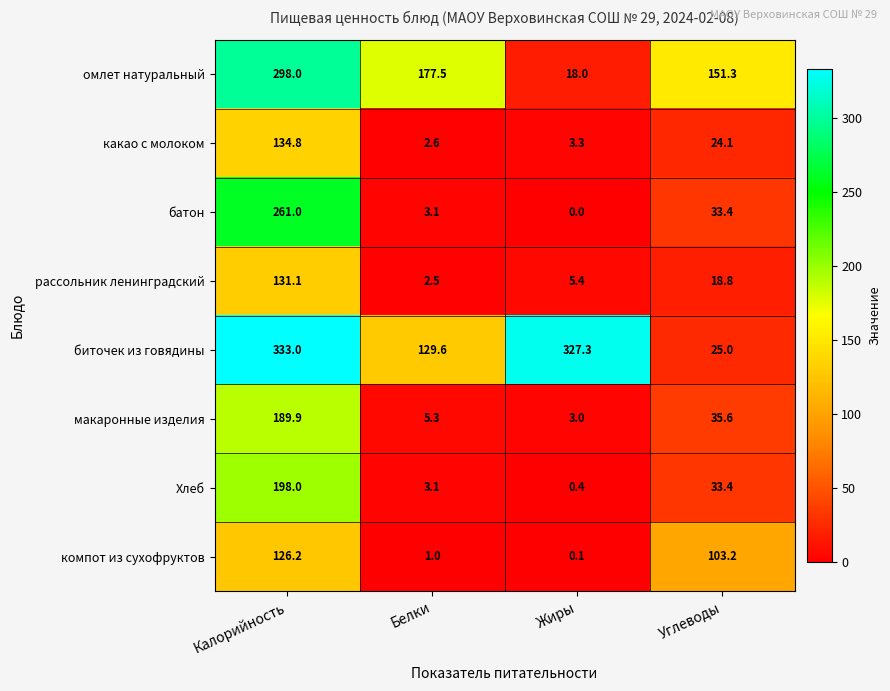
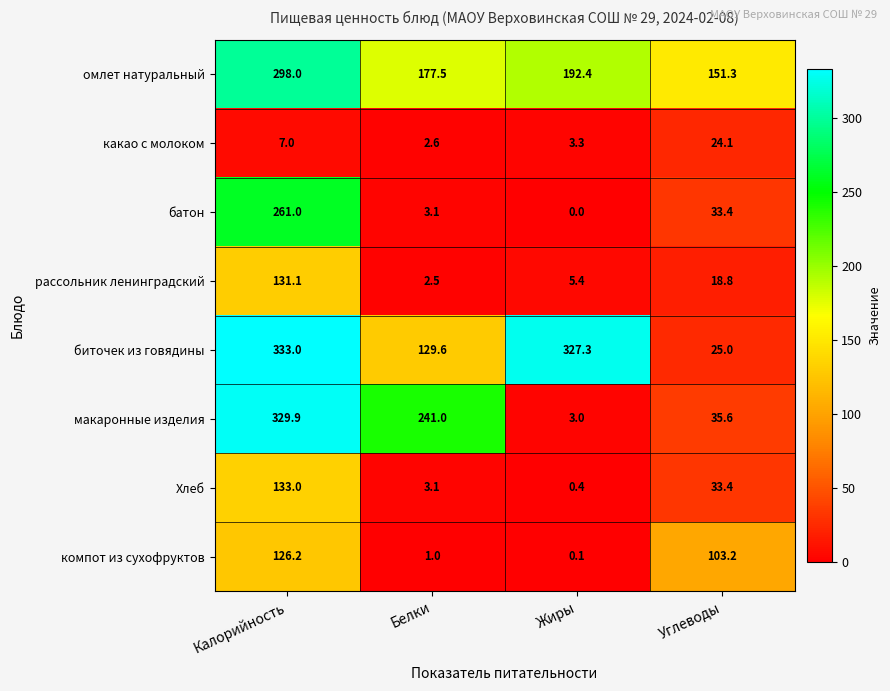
  {
    "омлет натуральный": {
      "Калорийность": 298.0,
      "Белки": 177.5,
-     "Жиры": 18.0,
+     "Жиры": 192.4,
      "Углеводы": 151.3
    },
    "какао с молоком": {
-     "Калорийность": 134.8,
+     "Калорийность": 7.0,
      "Белки": 2.6,
      "Жиры": 3.3,
      "Углеводы": 24.1
    },
    "батон": {
      "Калорийность": 261.0,
      "Белки": 3.1,
      "Жиры": 0.0,
      "Углеводы": 33.4
    },
    "рассольник ленинградский": {
      "Калорийность": 131.1,
      "Белки": 2.5,
      "Жиры": 5.4,
      "Углеводы": 18.8
    },
    "биточек из говядины": {
      "Калорийность": 333.0,
      "Белки": 129.6,
      "Жиры": 327.3,
      "Углеводы": 25.0
    },
    "макаронные изделия": {
-     "Калорийность": 189.9,
-     "Белки": 5.3,
+     "Калорийность": 329.9,
+     "Белки": 241.0,
      "Жиры": 3.0,
      "Углеводы": 35.6
    },
    "Хлеб": {
-     "Калорийность": 198.0,
+     "Калорийность": 133.0,
      "Белки": 3.1,
      "Жиры": 0.4,
      "Углеводы": 33.4
    },
    "компот из сухофруктов": {
      "Калорийность": 126.2,
      "Белки": 1.0,
      "Жиры": 0.1,
      "Углеводы": 103.2
    }
  }
